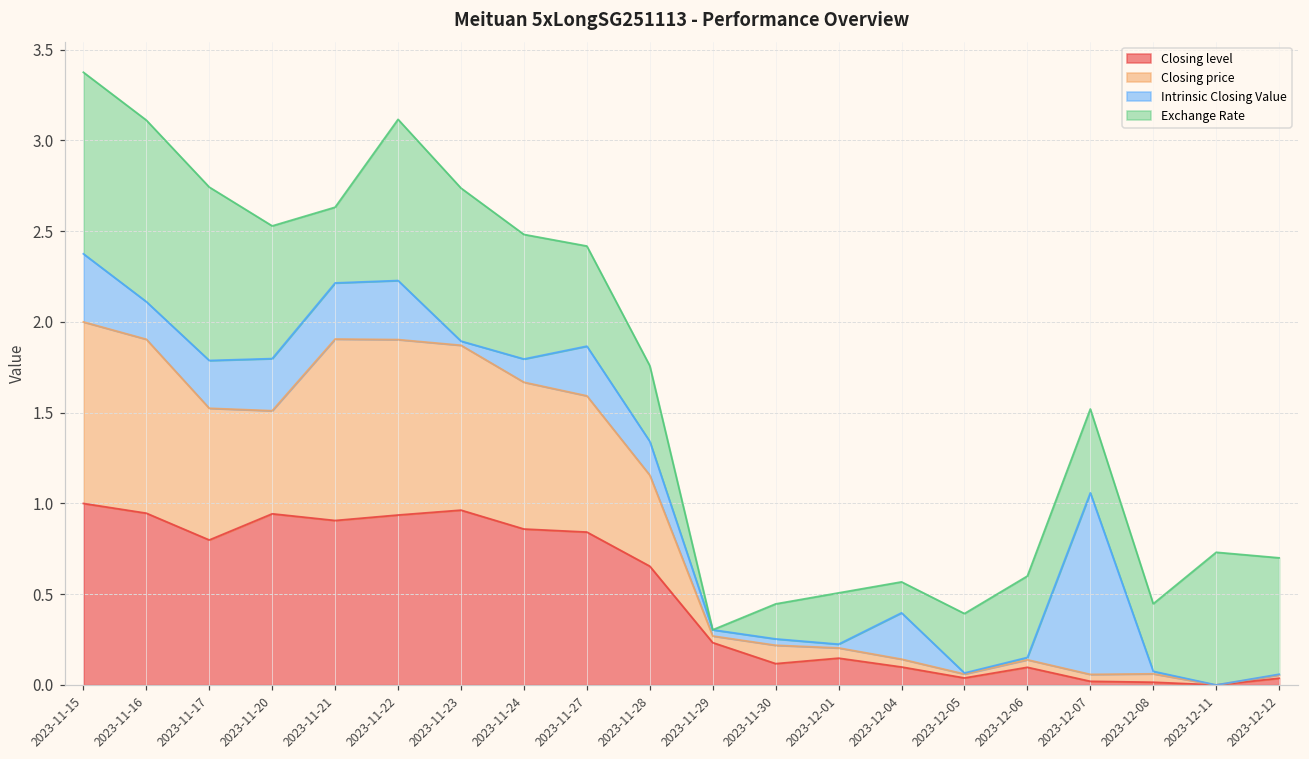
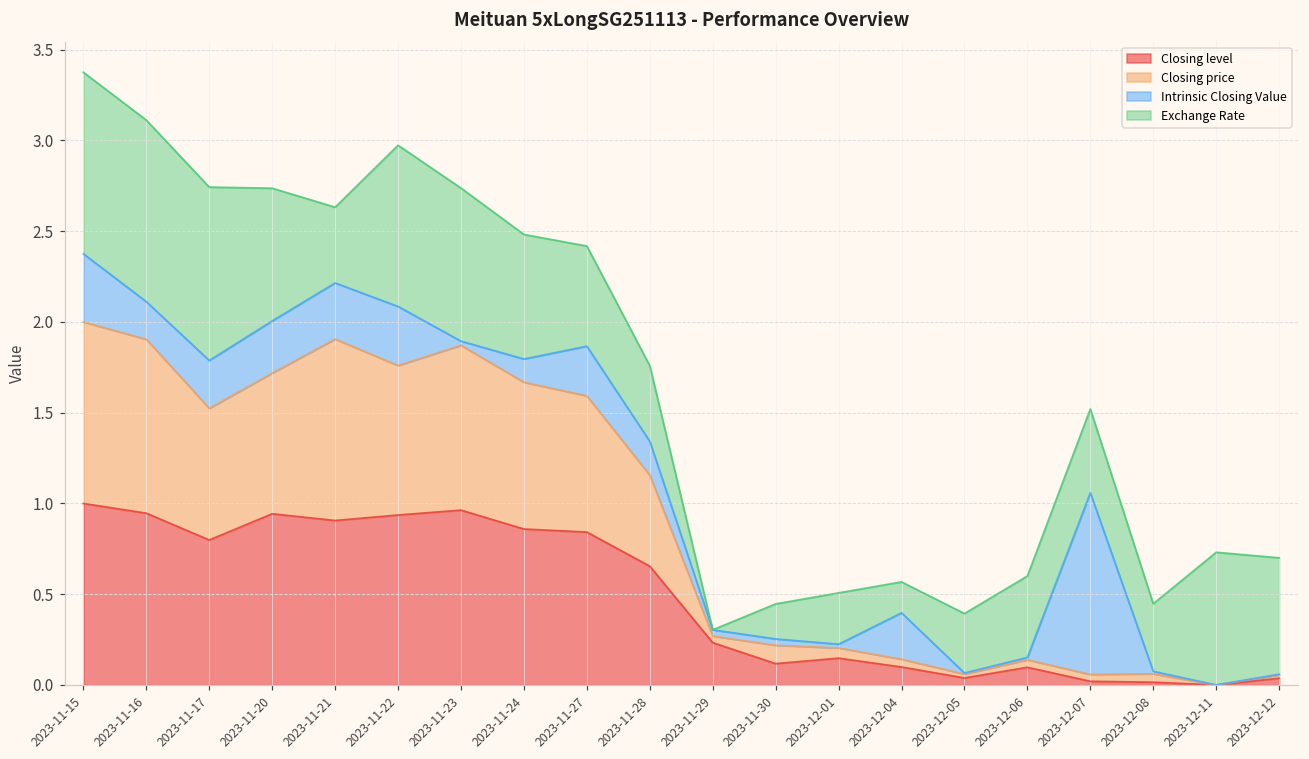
  {
    "Closing level": {
      "2023-11-15": 1.00,
      "2023-11-16": 0.95,
      "2023-11-17": 0.80,
      "2023-11-20": 0.94,
      "2023-11-21": 0.91,
      "2023-11-22": 0.94,
      "2023-11-23": 0.96,
      "2023-11-24": 0.86,
      "2023-11-27": 0.84,
      "2023-11-28": 0.65,
      "2023-11-29": 0.23,
      "2023-11-30": 0.12,
      "2023-12-01": 0.15,
      "2023-12-04": 0.10,
      "2023-12-05": 0.04,
      "2023-12-06": 0.10,
      "2023-12-07": 0.02,
      "2023-12-08": 0.02,
      "2023-12-12": 0.04
    },
    "Closing price": {
      "2023-11-15": 1.00,
      "2023-11-16": 0.96,
      "2023-11-17": 0.73,
-     "2023-11-20": 0.57,
+     "2023-11-20": 0.78,
      "2023-11-21": 1.00,
-     "2023-11-22": 0.97,
+     "2023-11-22": 0.82,
      "2023-11-23": 0.91,
      "2023-11-24": 0.81,
      "2023-11-27": 0.75,
      "2023-11-28": 0.50,
      "2023-11-29": 0.04,
      "2023-11-30": 0.10,
      "2023-12-01": 0.06,
      "2023-12-04": 0.04,
      "2023-12-07": 0.04
    },
    "Intrinsic Closing Value": {
      "2023-11-15": 0.38,
      "2023-11-16": 0.21,
      "2023-11-17": 0.26,
      "2023-11-20": 0.29,
      "2023-11-21": 0.31,
      "2023-11-22": 0.33,
      "2023-11-23": 0.02,
      "2023-11-24": 0.13,
      "2023-11-27": 0.27,
      "2023-11-28": 0.19,
      "2023-11-30": 0.03,
      "2023-12-01": 0.02,
      "2023-12-04": 0.26,
      "2023-12-07": 1.00
    },
    "Exchange Rate": {
      "2023-11-15": 1.00,
      "2023-11-16": 1.00,
      "2023-11-17": 0.96,
      "2023-11-20": 0.73,
      "2023-11-21": 0.42,
      "2023-11-22": 0.89,
      "2023-11-23": 0.84,
      "2023-11-24": 0.69,
      "2023-11-27": 0.55,
      "2023-11-28": 0.42,
      "2023-11-30": 0.19,
      "2023-12-01": 0.28,
      "2023-12-04": 0.17,
      "2023-12-05": 0.33,
      "2023-12-06": 0.45,
      "2023-12-07": 0.46,
      "2023-12-08": 0.37,
      "2023-12-11": 0.73,
      "2023-12-12": 0.64
    }
  }
